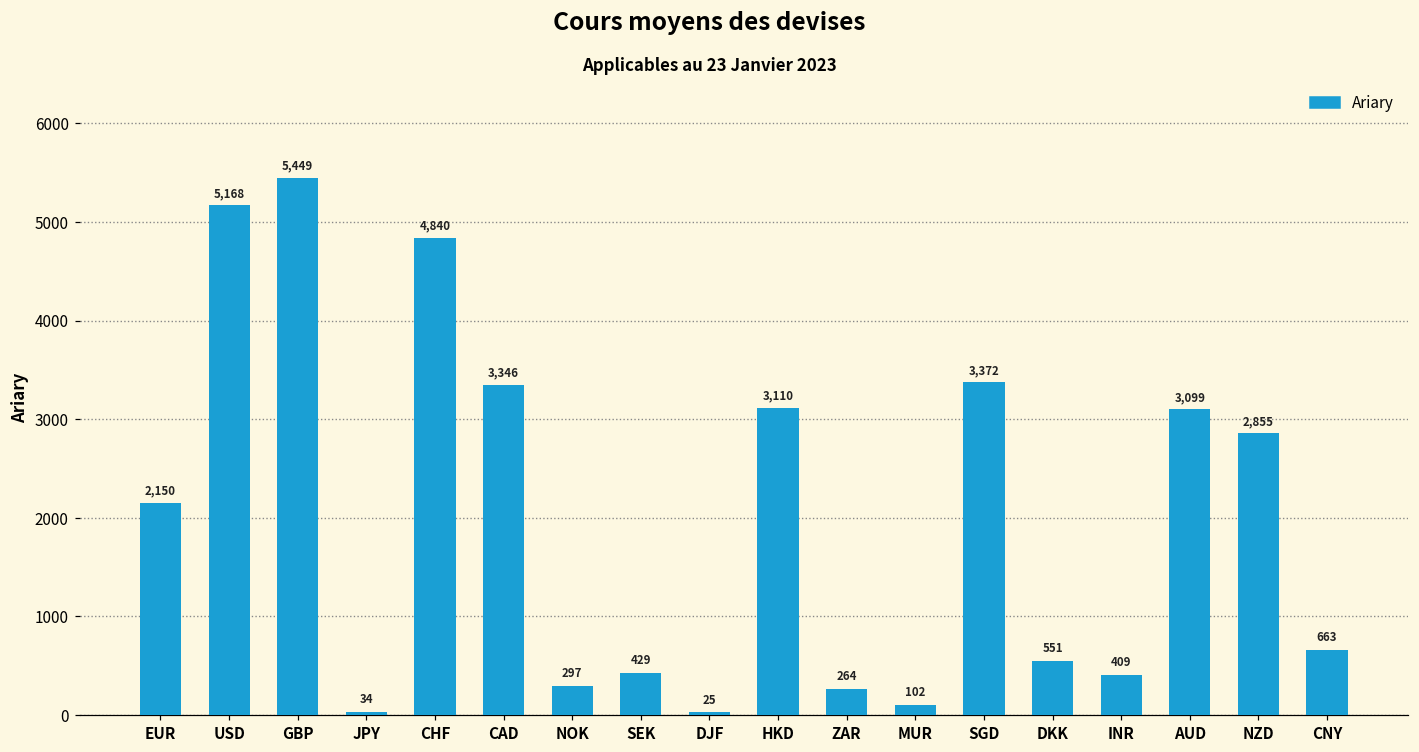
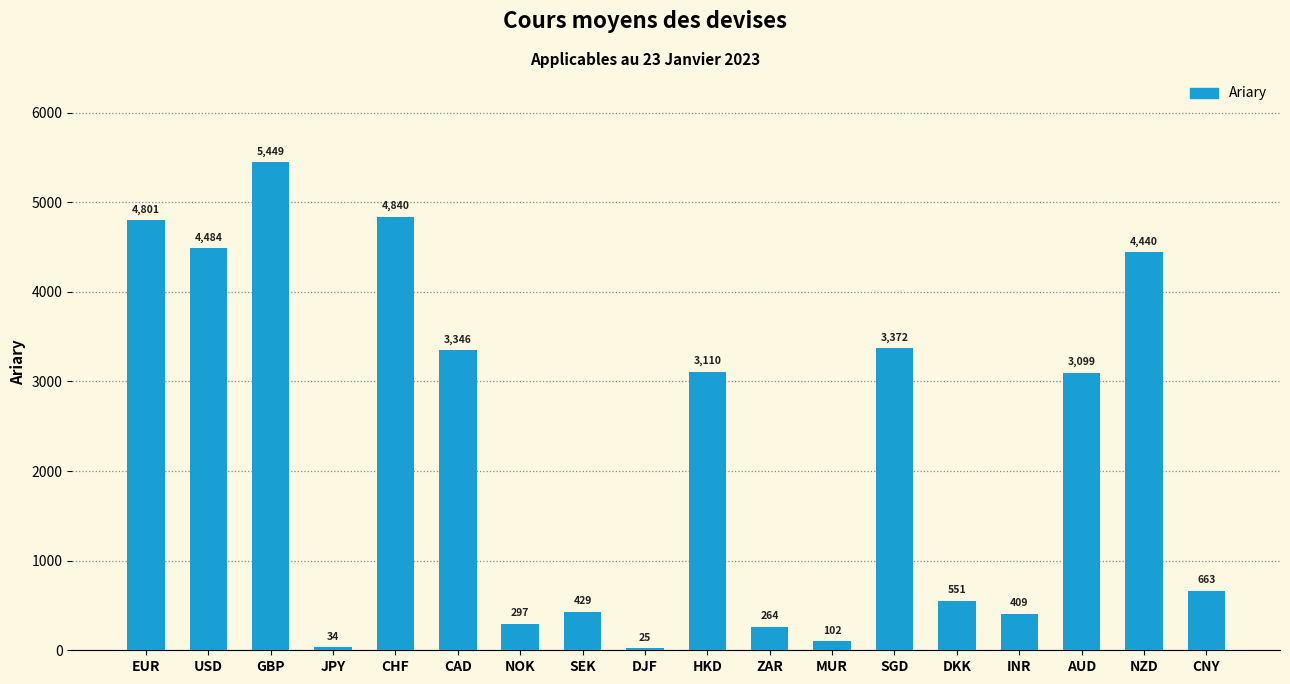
  {
-   "EUR": "2,150",
-   "USD": "5,168",
+   "EUR": "4,801",
+   "USD": "4,484",
    "GBP": "5,449",
    "JPY": "34",
    "CHF": "4,840",
    "CAD": "3,346",
    "NOK": "297",
    "SEK": "429",
    "DJF": "25",
    "HKD": "3,110",
    "ZAR": "264",
    "MUR": "102",
    "SGD": "3,372",
    "DKK": "551",
    "INR": "409",
    "AUD": "3,099",
-   "NZD": "2,855",
+   "NZD": "4,440",
    "CNY": "663"
  }
